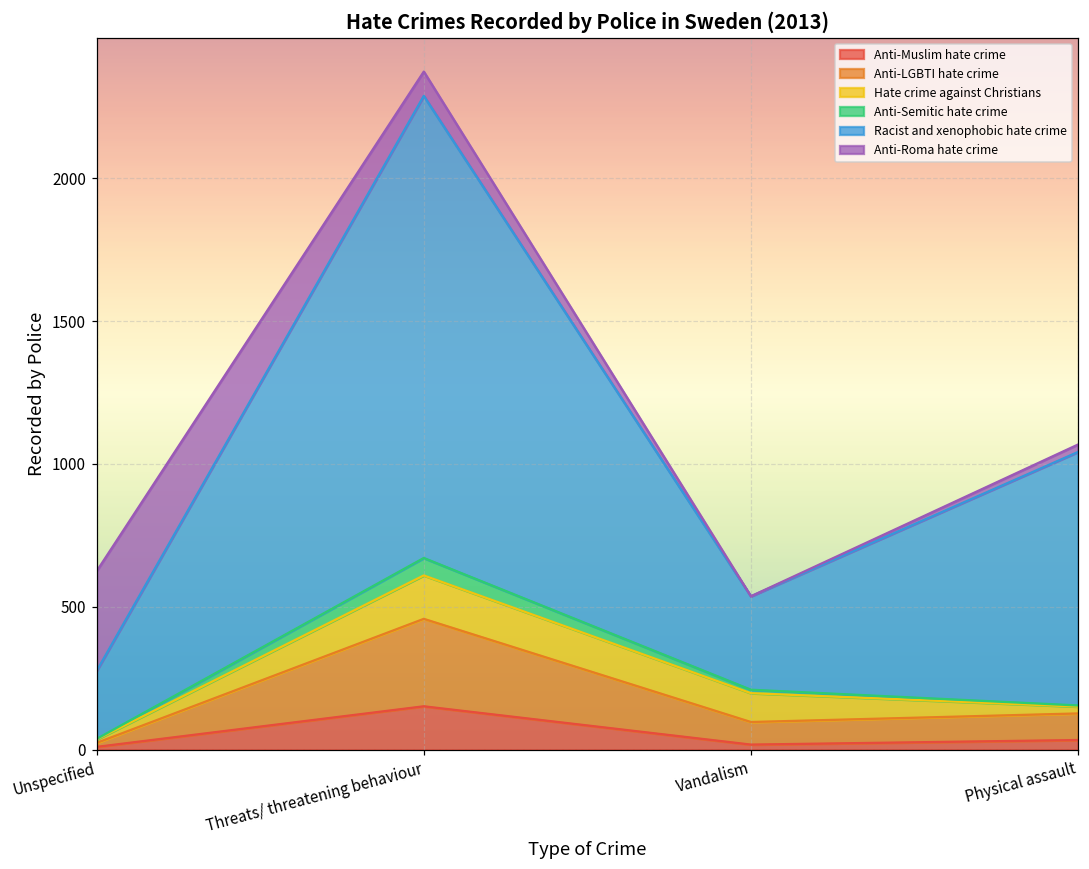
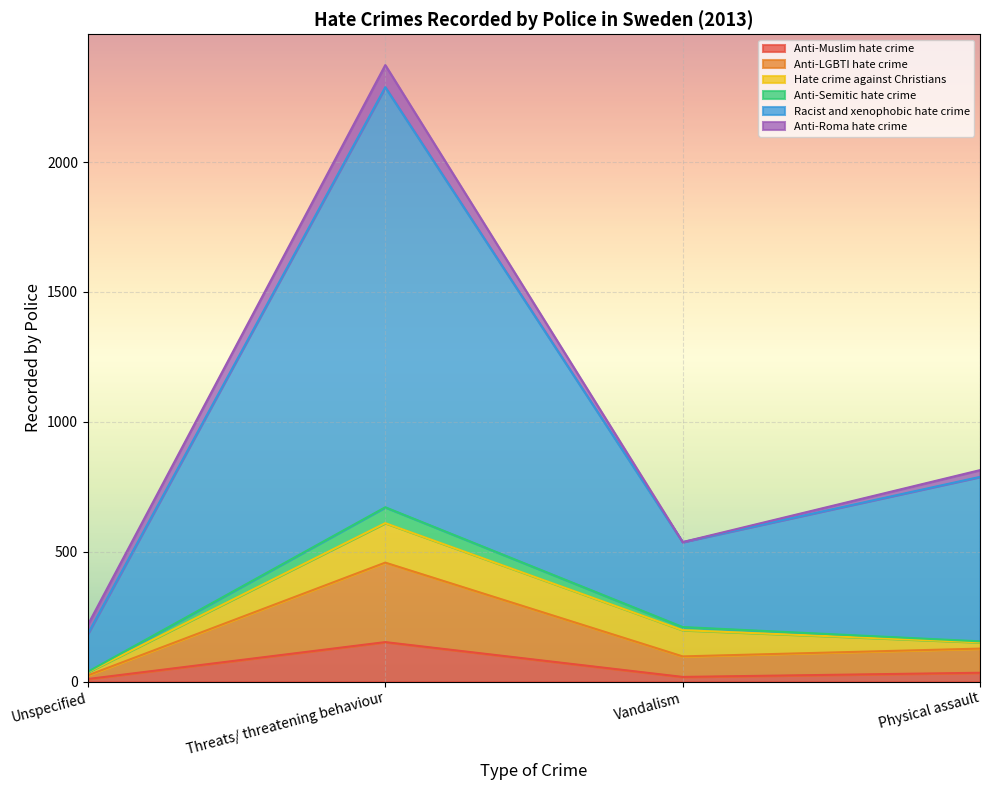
  {
    "Hate crime against Christians": {
      "Threats/ threatening behaviour": 150,
      "Vandalism": 100
    },
    "Anti-Semitic hate crime": {
      "Threats/ threatening behaviour": 60,
      "Vandalism": 10
    },
    "Racist and xenophobic hate crime": {
-     "Unspecified": 240,
+     "Unspecified": 150,
      "Threats/ threatening behaviour": 1620,
-     "Physical assault": 890
+     "Physical assault": 630
    },
    "Anti-Roma hate crime": {
-     "Unspecified": 350,
+     "Unspecified": 40,
      "Threats/ threatening behaviour": 90,
      "Physical assault": 30
    }
  }
